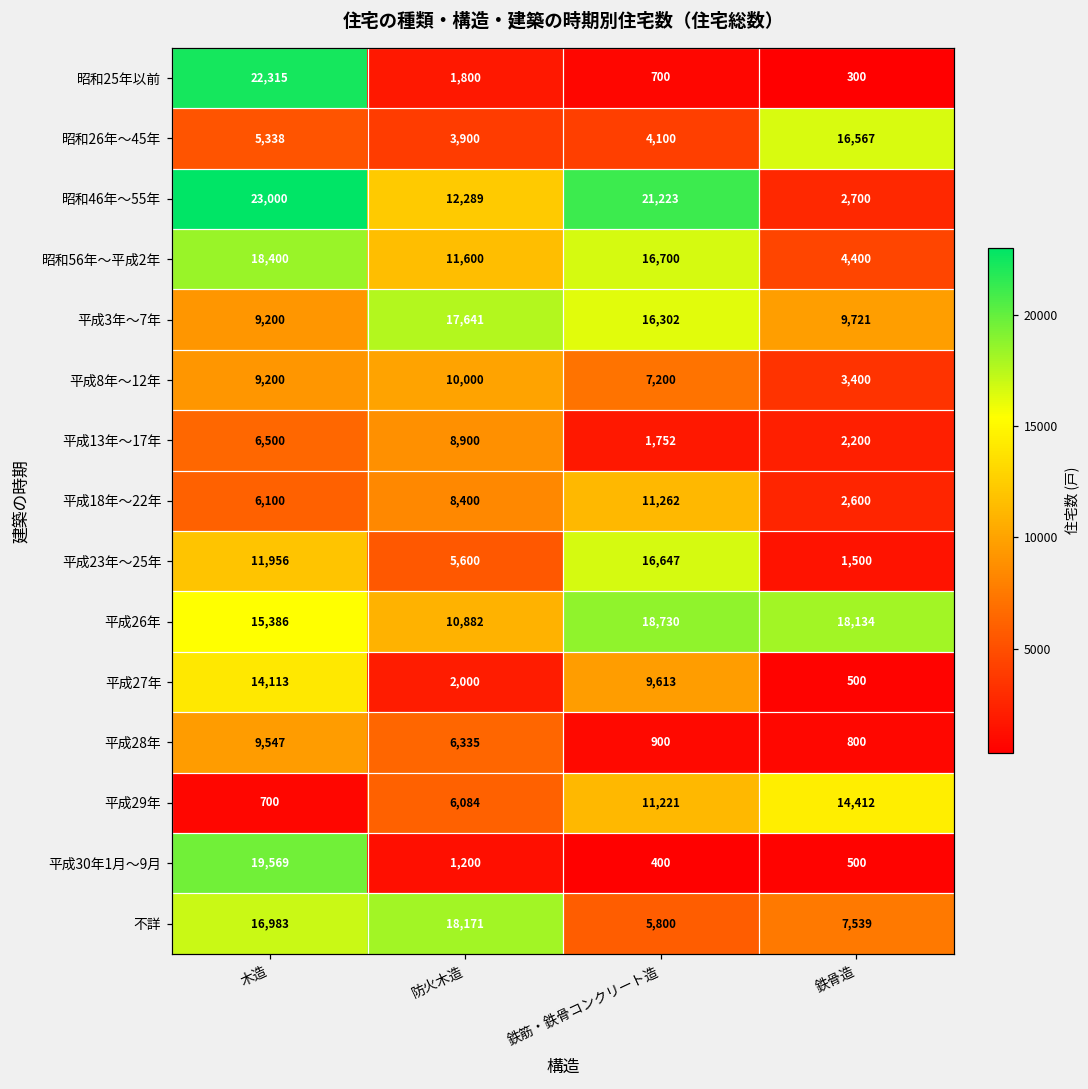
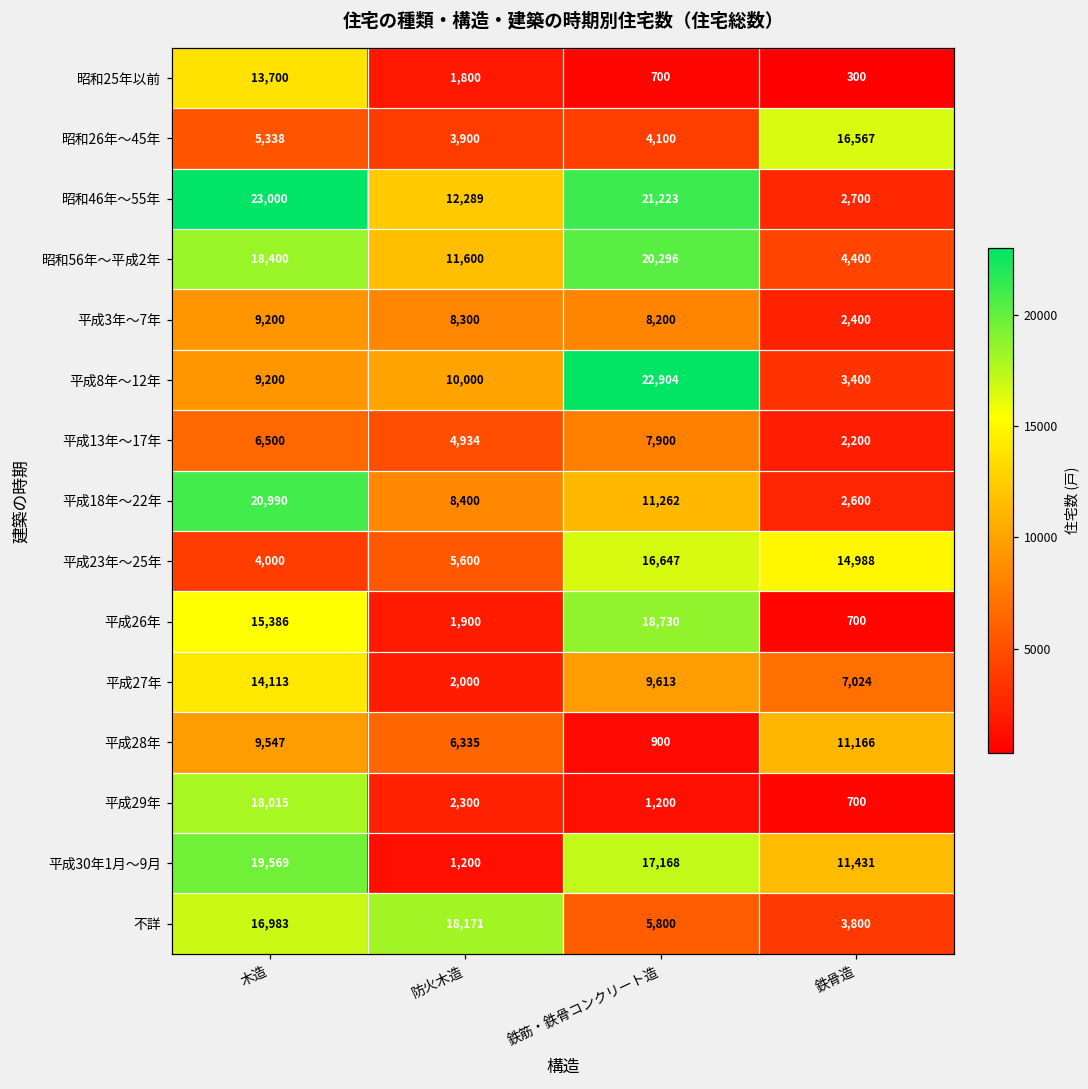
  {
    "昭和25年以前": {
-     "木造": "22,315",
+     "木造": "13,700",
      "防火木造": "1,800",
      "鉄筋・鉄骨コンクリート造": "700",
      "鉄骨造": "300"
    },
    "昭和26年～45年": {
      "木造": "5,338",
      "防火木造": "3,900",
      "鉄筋・鉄骨コンクリート造": "4,100",
      "鉄骨造": "16,567"
    },
    "昭和46年～55年": {
      "木造": "23,000",
      "防火木造": "12,289",
      "鉄筋・鉄骨コンクリート造": "21,223",
      "鉄骨造": "2,700"
    },
    "昭和56年～平成2年": {
      "木造": "18,400",
      "防火木造": "11,600",
-     "鉄筋・鉄骨コンクリート造": "16,700",
+     "鉄筋・鉄骨コンクリート造": "20,296",
      "鉄骨造": "4,400"
    },
    "平成3年～7年": {
      "木造": "9,200",
-     "防火木造": "17,641",
-     "鉄筋・鉄骨コンクリート造": "16,302",
-     "鉄骨造": "9,721"
+     "防火木造": "8,300",
+     "鉄筋・鉄骨コンクリート造": "8,200",
+     "鉄骨造": "2,400"
    },
    "平成8年～12年": {
      "木造": "9,200",
      "防火木造": "10,000",
-     "鉄筋・鉄骨コンクリート造": "7,200",
+     "鉄筋・鉄骨コンクリート造": "22,904",
      "鉄骨造": "3,400"
    },
    "平成13年～17年": {
      "木造": "6,500",
-     "防火木造": "8,900",
-     "鉄筋・鉄骨コンクリート造": "1,752",
+     "防火木造": "4,934",
+     "鉄筋・鉄骨コンクリート造": "7,900",
      "鉄骨造": "2,200"
    },
    "平成18年～22年": {
-     "木造": "6,100",
+     "木造": "20,990",
      "防火木造": "8,400",
      "鉄筋・鉄骨コンクリート造": "11,262",
      "鉄骨造": "2,600"
    },
    "平成23年～25年": {
-     "木造": "11,956",
+     "木造": "4,000",
      "防火木造": "5,600",
      "鉄筋・鉄骨コンクリート造": "16,647",
-     "鉄骨造": "1,500"
+     "鉄骨造": "14,988"
    },
    "平成26年": {
      "木造": "15,386",
-     "防火木造": "10,882",
+     "防火木造": "1,900",
      "鉄筋・鉄骨コンクリート造": "18,730",
-     "鉄骨造": "18,134"
+     "鉄骨造": "700"
    },
    "平成27年": {
      "木造": "14,113",
      "防火木造": "2,000",
      "鉄筋・鉄骨コンクリート造": "9,613",
-     "鉄骨造": "500"
+     "鉄骨造": "7,024"
    },
    "平成28年": {
      "木造": "9,547",
      "防火木造": "6,335",
      "鉄筋・鉄骨コンクリート造": "900",
-     "鉄骨造": "800"
+     "鉄骨造": "11,166"
    },
    "平成29年": {
-     "木造": "700",
-     "防火木造": "6,084",
-     "鉄筋・鉄骨コンクリート造": "11,221",
-     "鉄骨造": "14,412"
+     "木造": "18,015",
+     "防火木造": "2,300",
+     "鉄筋・鉄骨コンクリート造": "1,200",
+     "鉄骨造": "700"
    },
    "平成30年1月～9月": {
      "木造": "19,569",
      "防火木造": "1,200",
-     "鉄筋・鉄骨コンクリート造": "400",
-     "鉄骨造": "500"
+     "鉄筋・鉄骨コンクリート造": "17,168",
+     "鉄骨造": "11,431"
    },
    "不詳": {
      "木造": "16,983",
      "防火木造": "18,171",
      "鉄筋・鉄骨コンクリート造": "5,800",
-     "鉄骨造": "7,539"
+     "鉄骨造": "3,800"
    }
  }
